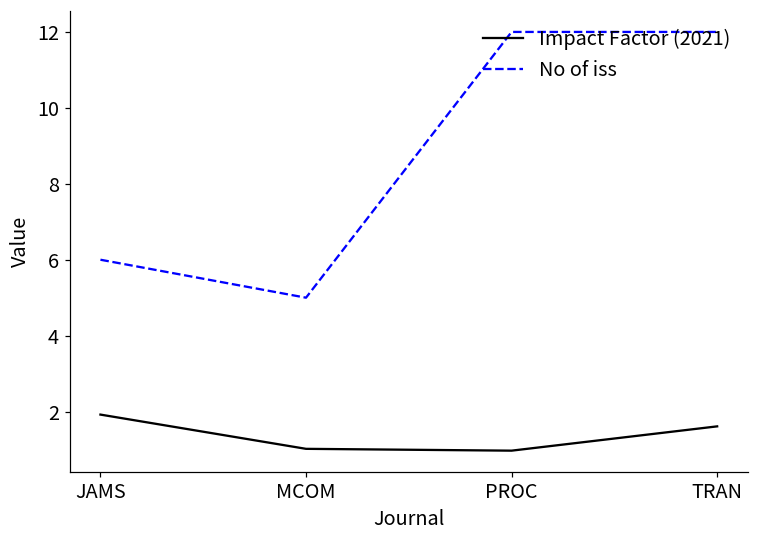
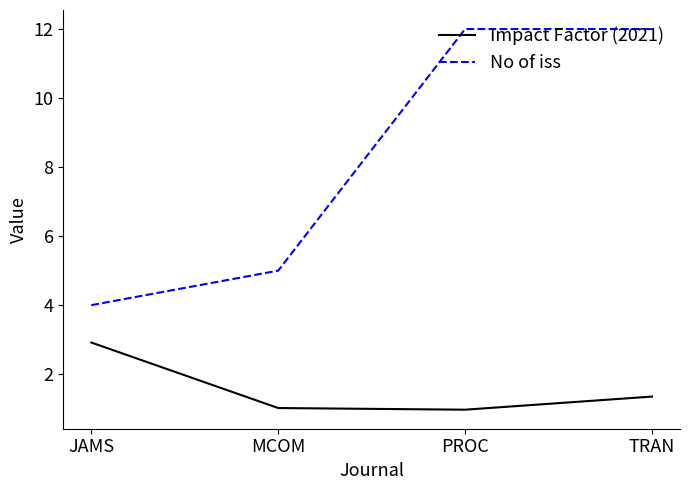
  {
    "Impact Factor (2021)": {
-     "JAMS": 1.9,
+     "JAMS": 2.9,
      "MCOM": 1.0,
      "PROC": 1.0,
-     "TRAN": 1.6
+     "TRAN": 1.4
    },
    "No of iss": {
-     "JAMS": 6,
+     "JAMS": 4,
      "MCOM": 5,
      "PROC": 12,
      "TRAN": 12
    }
  }
